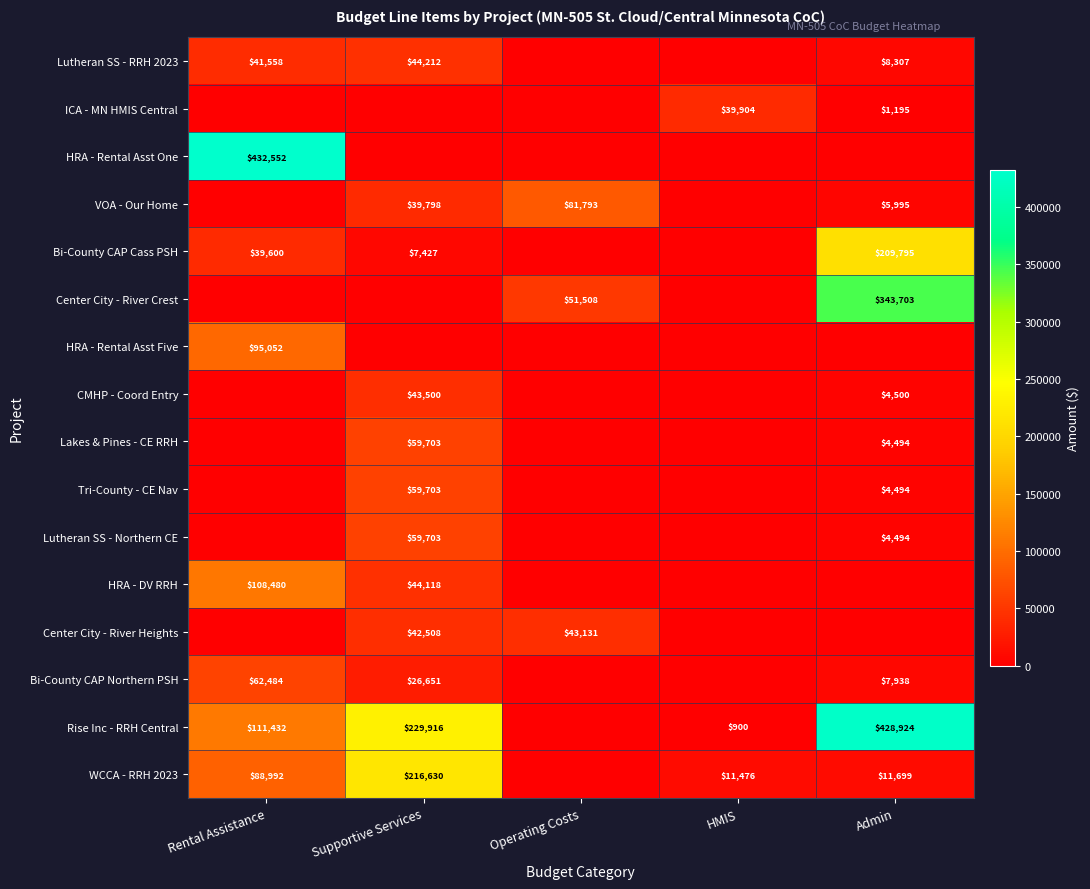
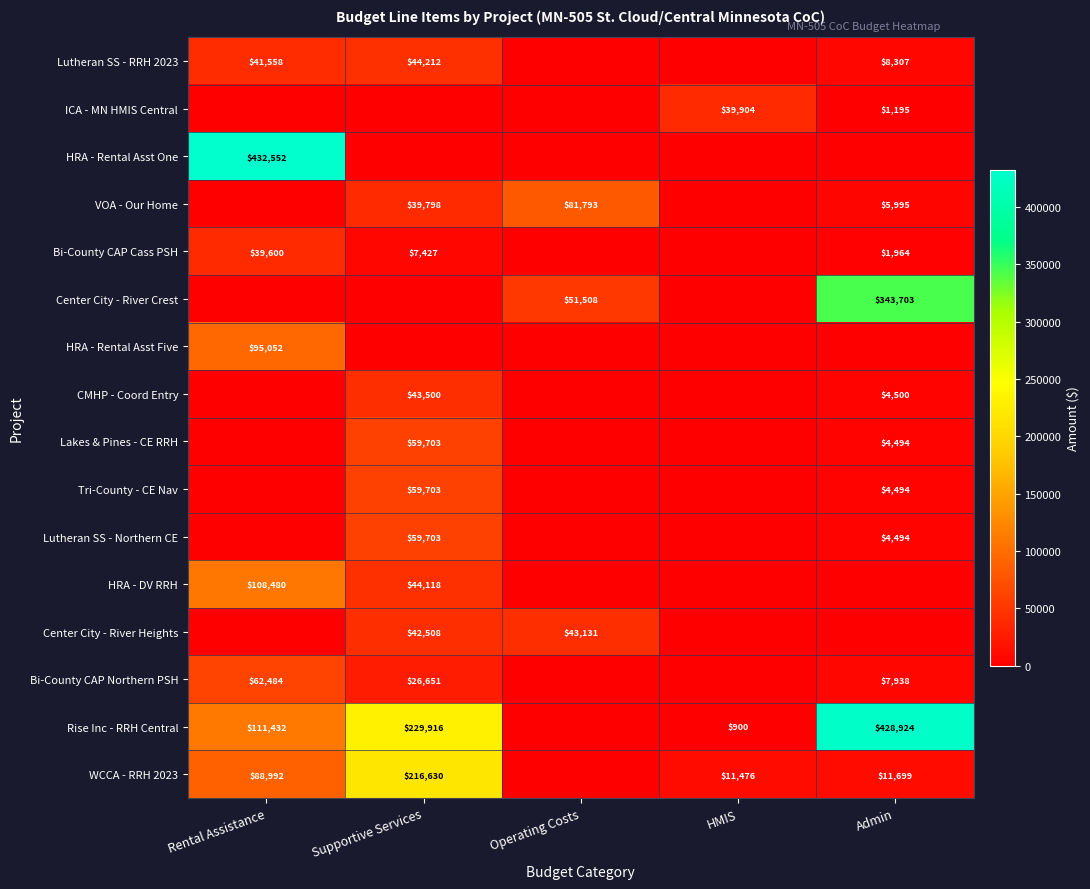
  {
    "Lutheran SS - RRH 2023": {
      "Rental Assistance": "$41,558",
      "Supportive Services": "$44,212",
      "Admin": "$8,307"
    },
    "ICA - MN HMIS Central": {
      "HMIS": "$39,904",
      "Admin": "$1,195"
    },
    "HRA - Rental Asst One": {
      "Rental Assistance": "$432,552"
    },
    "VOA - Our Home": {
      "Supportive Services": "$39,798",
      "Operating Costs": "$81,793",
      "Admin": "$5,995"
    },
    "Bi-County CAP Cass PSH": {
      "Rental Assistance": "$39,600",
      "Supportive Services": "$7,427",
-     "Admin": "$209,795"
+     "Admin": "$1,964"
    },
    "Center City - River Crest": {
      "Operating Costs": "$51,508",
      "Admin": "$343,703"
    },
    "HRA - Rental Asst Five": {
      "Rental Assistance": "$95,052"
    },
    "CMHP - Coord Entry": {
      "Supportive Services": "$43,500",
      "Admin": "$4,500"
    },
    "Lakes & Pines - CE RRH": {
      "Supportive Services": "$59,703",
      "Admin": "$4,494"
    },
    "Tri-County - CE Nav": {
      "Supportive Services": "$59,703",
      "Admin": "$4,494"
    },
    "Lutheran SS - Northern CE": {
      "Supportive Services": "$59,703",
      "Admin": "$4,494"
    },
    "HRA - DV RRH": {
      "Rental Assistance": "$108,480",
      "Supportive Services": "$44,118"
    },
    "Center City - River Heights": {
      "Supportive Services": "$42,508",
      "Operating Costs": "$43,131"
    },
    "Bi-County CAP Northern PSH": {
      "Rental Assistance": "$62,484",
      "Supportive Services": "$26,651",
      "Admin": "$7,938"
    },
    "Rise Inc - RRH Central": {
      "Rental Assistance": "$111,432",
      "Supportive Services": "$229,916",
      "HMIS": "$900",
      "Admin": "$428,924"
    },
    "WCCA - RRH 2023": {
      "Rental Assistance": "$88,992",
      "Supportive Services": "$216,630",
      "HMIS": "$11,476",
      "Admin": "$11,699"
    }
  }
